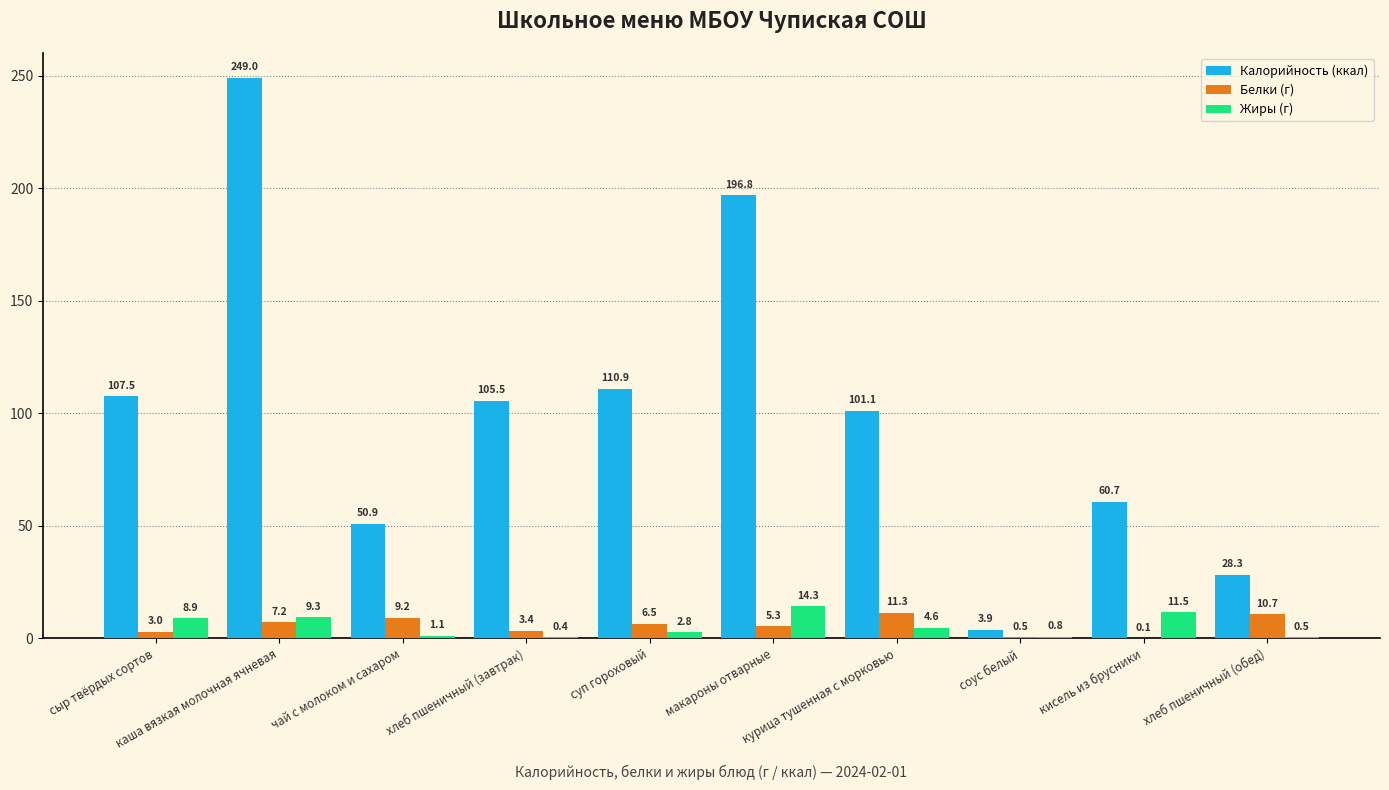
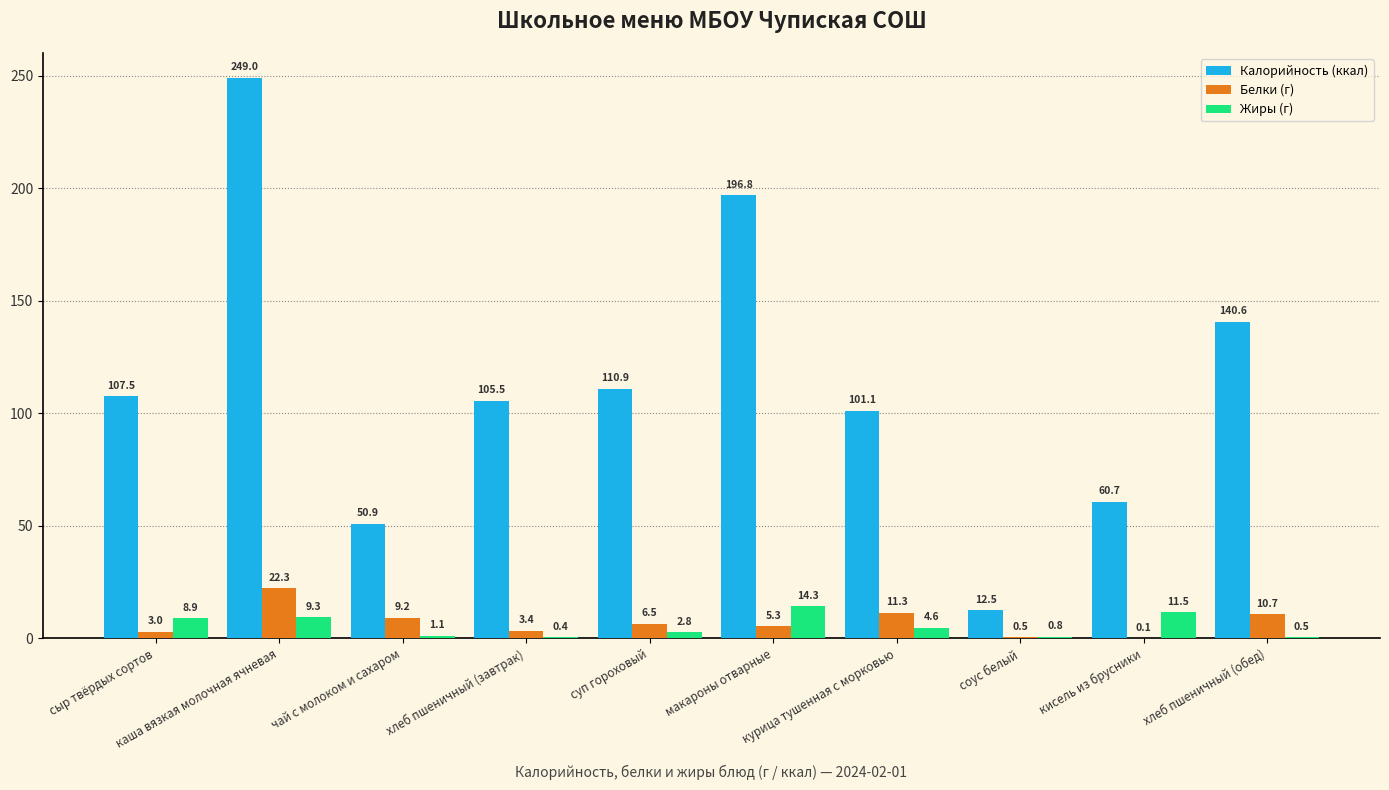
  {
    "Калорийность (ккал)": {
      "сыр твёрдых сортов": 107.5,
      "каша вязкая молочная ячневая": 249.0,
      "чай с молоком и сахаром": 50.9,
      "хлеб пшеничный (завтрак)": 105.5,
      "суп гороховый": 110.9,
      "макароны отварные": 196.8,
      "курица тушенная с морковью": 101.1,
-     "соус белый": 3.9,
+     "соус белый": 12.5,
      "кисель из брусники": 60.7,
-     "хлеб пшеничный (обед)": 28.3
+     "хлеб пшеничный (обед)": 140.6
    },
    "Белки (г)": {
      "сыр твёрдых сортов": 3.0,
-     "каша вязкая молочная ячневая": 7.2,
+     "каша вязкая молочная ячневая": 22.3,
      "чай с молоком и сахаром": 9.2,
      "хлеб пшеничный (завтрак)": 3.4,
      "суп гороховый": 6.5,
      "макароны отварные": 5.3,
      "курица тушенная с морковью": 11.3,
      "соус белый": 0.5,
      "кисель из брусники": 0.1,
      "хлеб пшеничный (обед)": 10.7
    },
    "Жиры (г)": {
      "сыр твёрдых сортов": 8.9,
      "каша вязкая молочная ячневая": 9.3,
      "чай с молоком и сахаром": 1.1,
      "хлеб пшеничный (завтрак)": 0.4,
      "суп гороховый": 2.8,
      "макароны отварные": 14.3,
      "курица тушенная с морковью": 4.6,
      "соус белый": 0.8,
      "кисель из брусники": 11.5,
      "хлеб пшеничный (обед)": 0.5
    }
  }
